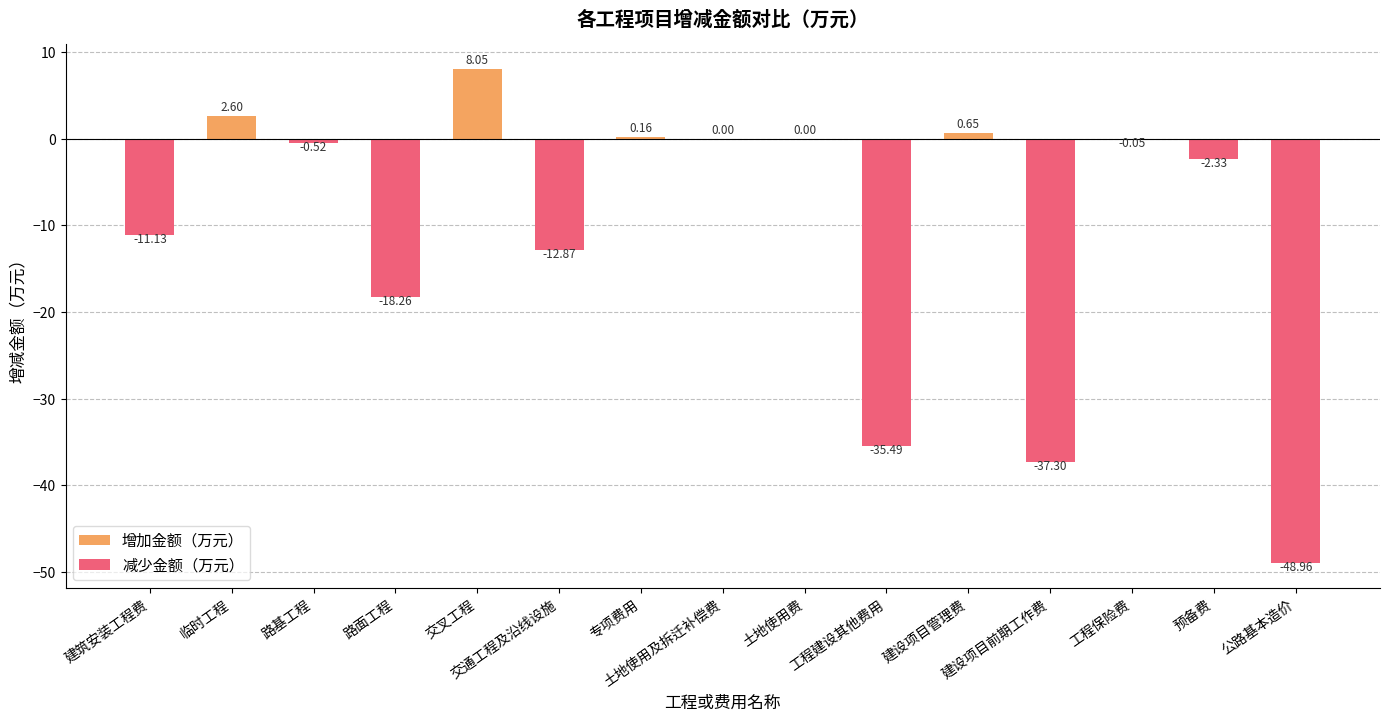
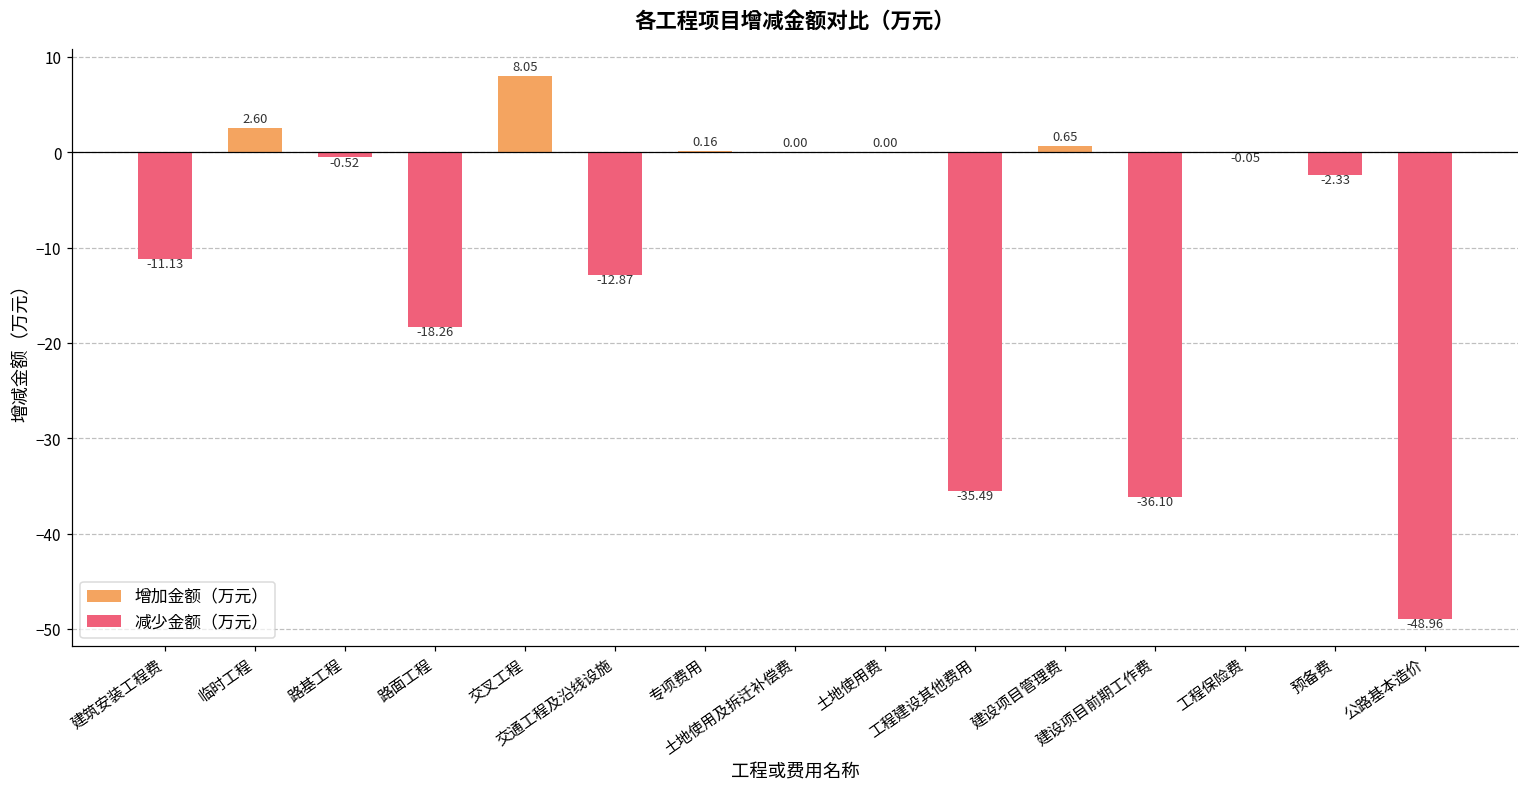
  {
    "增加金额（万元）": {
      "临时工程": 2.60,
      "交叉工程": 8.05,
      "专项费用": 0.16,
      "土地使用及拆迁补偿费": 0.00,
      "土地使用费": 0.00,
      "建设项目管理费": 0.65
    },
    "减少金额（万元）": {
      "建筑安装工程费": -11.13,
      "路基工程": -0.52,
      "路面工程": -18.26,
      "交通工程及沿线设施": -12.87,
      "土地使用及拆迁补偿费": 0.00,
      "土地使用费": 0.00,
      "工程建设其他费用": -35.49,
-     "建设项目前期工作费": -37.30,
+     "建设项目前期工作费": -36.10,
      "工程保险费": -0.05,
      "预备费": -2.33,
      "公路基本造价": -48.96
    }
  }
